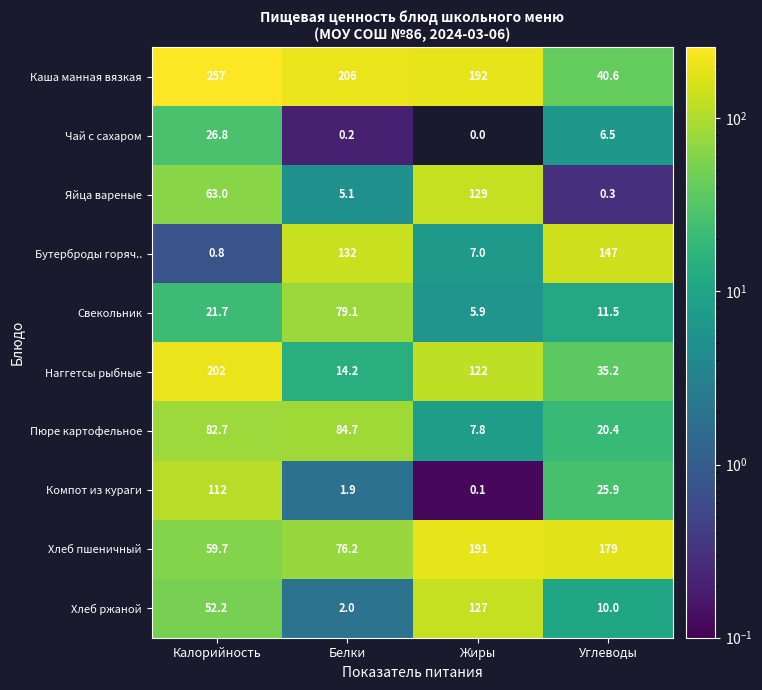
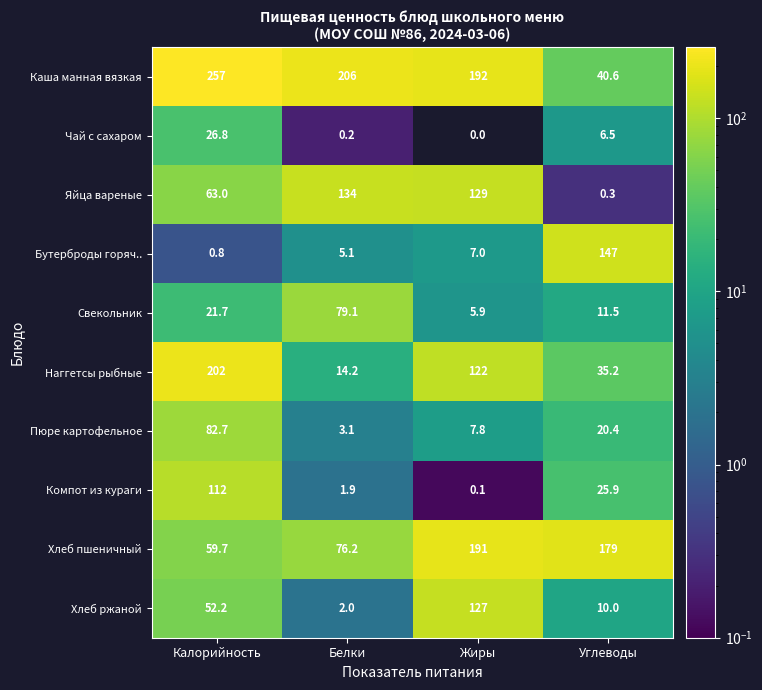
  {
    "Каша манная вязкая": {
      "Калорийность": 257,
      "Белки": 206,
      "Жиры": 192,
      "Углеводы": 40.6
    },
    "Чай с сахаром": {
      "Калорийность": 26.8,
      "Белки": 0.2,
      "Жиры": 0.0,
      "Углеводы": 6.5
    },
    "Яйца вареные": {
      "Калорийность": 63.0,
-     "Белки": 5.1,
+     "Белки": 134,
      "Жиры": 129,
      "Углеводы": 0.3
    },
    "Бутерброды горяч..": {
      "Калорийность": 0.8,
-     "Белки": 132,
+     "Белки": 5.1,
      "Жиры": 7.0,
      "Углеводы": 147
    },
    "Свекольник": {
      "Калорийность": 21.7,
      "Белки": 79.1,
      "Жиры": 5.9,
      "Углеводы": 11.5
    },
    "Наггетсы рыбные": {
      "Калорийность": 202,
      "Белки": 14.2,
      "Жиры": 122,
      "Углеводы": 35.2
    },
    "Пюре картофельное": {
      "Калорийность": 82.7,
-     "Белки": 84.7,
+     "Белки": 3.1,
      "Жиры": 7.8,
      "Углеводы": 20.4
    },
    "Компот из кураги": {
      "Калорийность": 112,
      "Белки": 1.9,
      "Жиры": 0.1,
      "Углеводы": 25.9
    },
    "Хлеб пшеничный": {
      "Калорийность": 59.7,
      "Белки": 76.2,
      "Жиры": 191,
      "Углеводы": 179
    },
    "Хлеб ржаной": {
      "Калорийность": 52.2,
      "Белки": 2.0,
      "Жиры": 127,
      "Углеводы": 10.0
    }
  }
